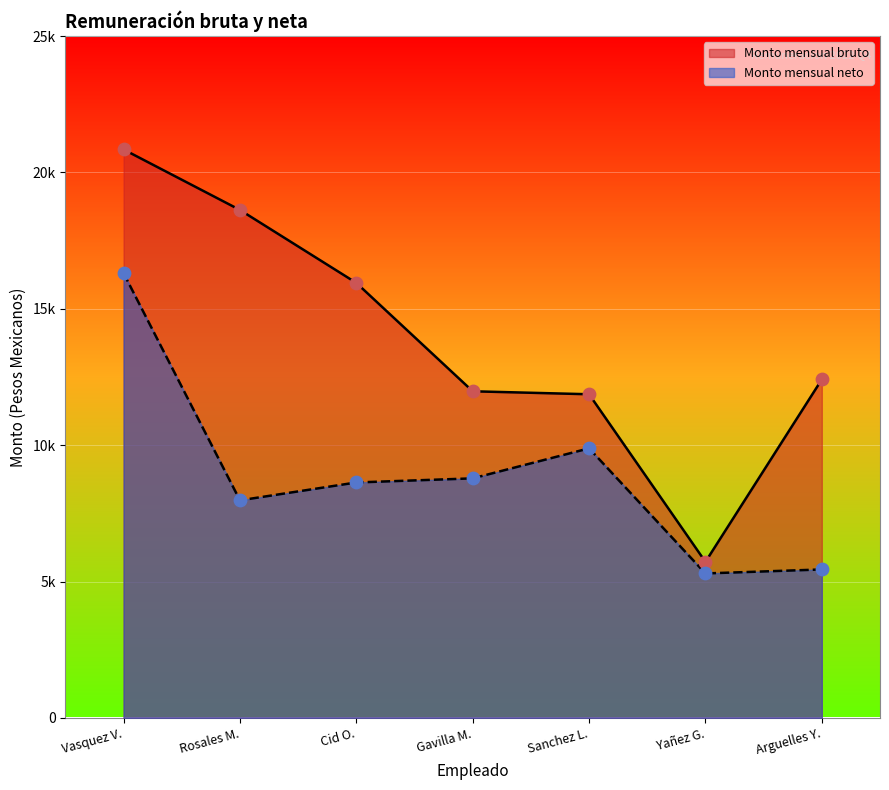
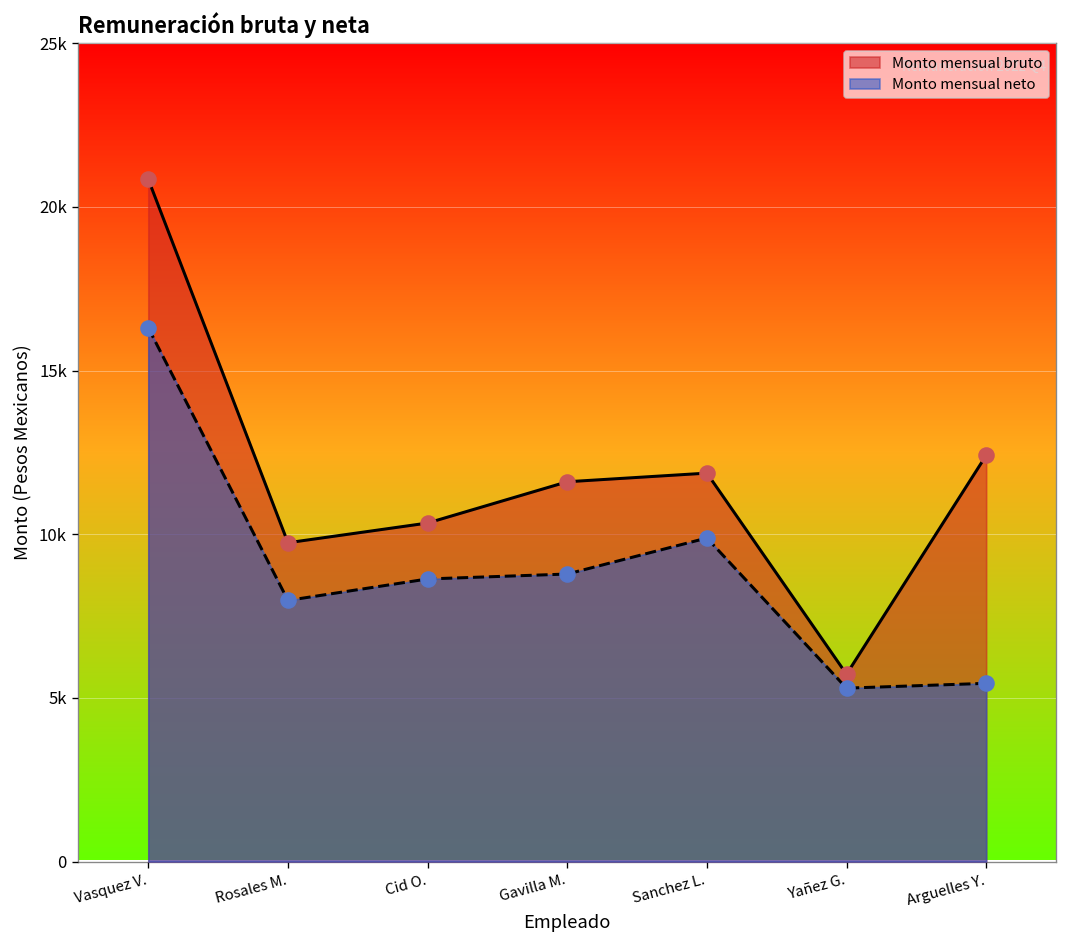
  {
    "Monto mensual bruto": {
      "Vasquez V.": 20800,
-     "Rosales M.": 18600,
-     "Cid O.": 15900,
-     "Gavilla M.": 12000,
+     "Rosales M.": 9700,
+     "Cid O.": 10300,
+     "Gavilla M.": 11600,
      "Sanchez L.": 11900,
      "Yañez G.": 5700,
      "Arguelles Y.": 12400
    },
    "Monto mensual neto": {
      "Vasquez V.": 16300,
      "Rosales M.": 8000,
      "Cid O.": 8600,
      "Gavilla M.": 8800,
      "Sanchez L.": 9900,
      "Yañez G.": 5300,
      "Arguelles Y.": 5400
    }
  }
